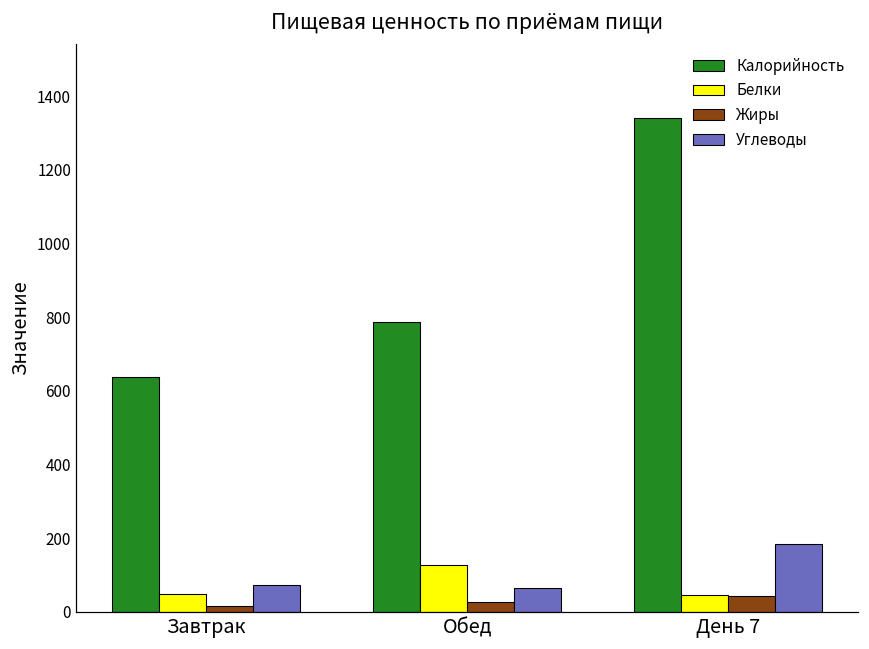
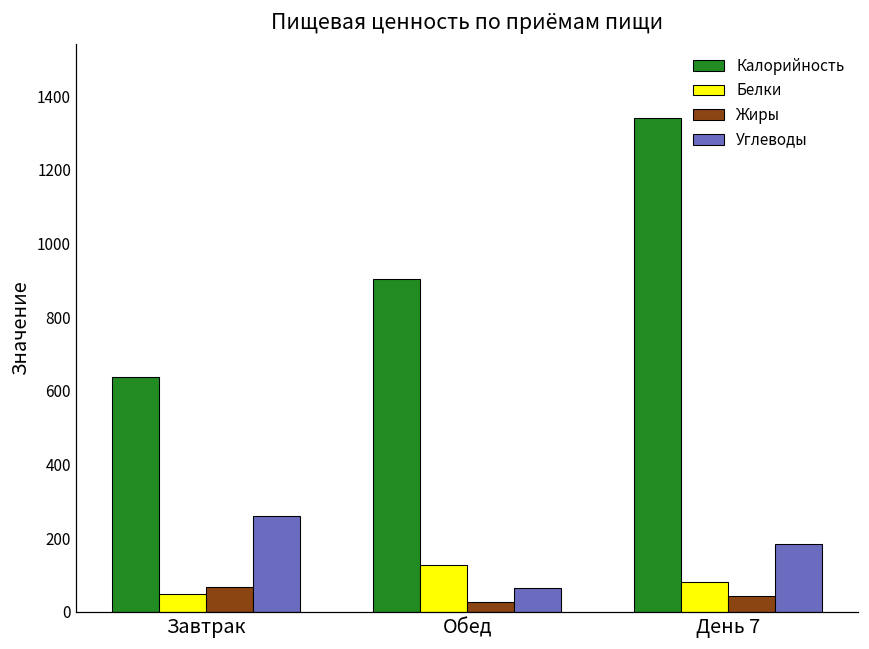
  {
    "Калорийность": {
      "Завтрак": 640,
-     "Обед": 790,
+     "Обед": 900,
      "День 7": 1340
    },
    "Белки": {
      "Завтрак": 50,
      "Обед": 130,
-     "День 7": 50
+     "День 7": 80
    },
    "Жиры": {
-     "Завтрак": 20,
+     "Завтрак": 70,
      "Обед": 30,
      "День 7": 40
    },
    "Углеводы": {
-     "Завтрак": 70,
+     "Завтрак": 260,
      "Обед": 70,
      "День 7": 180
    }
  }
